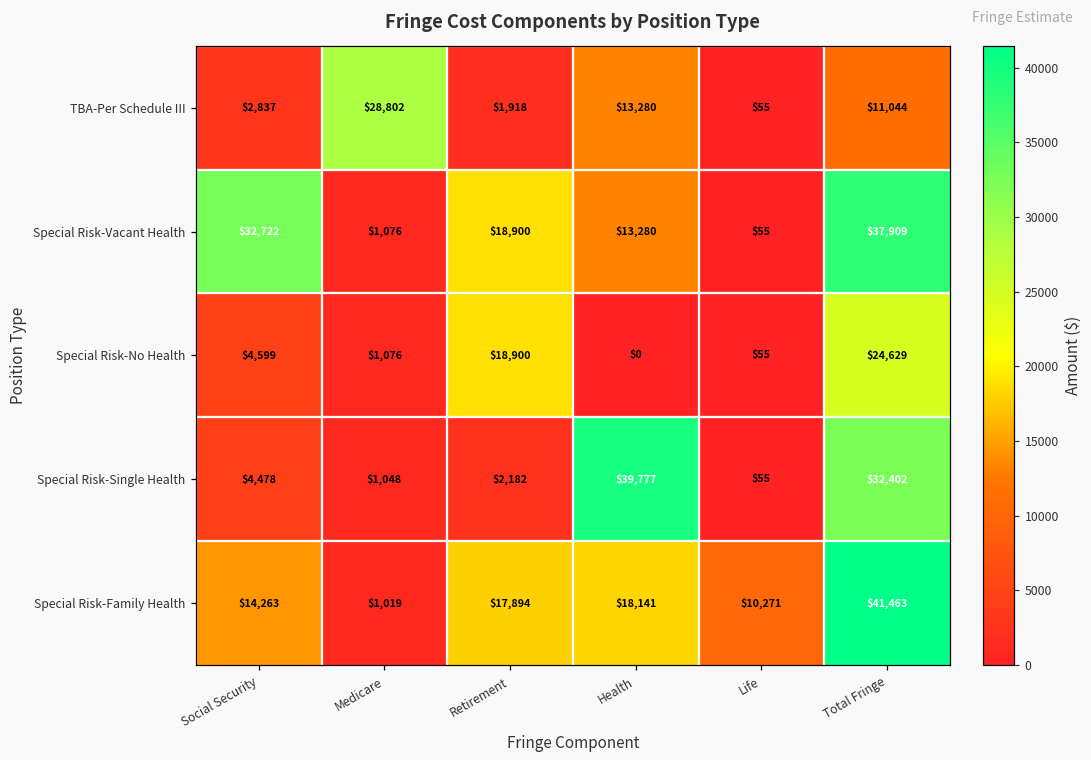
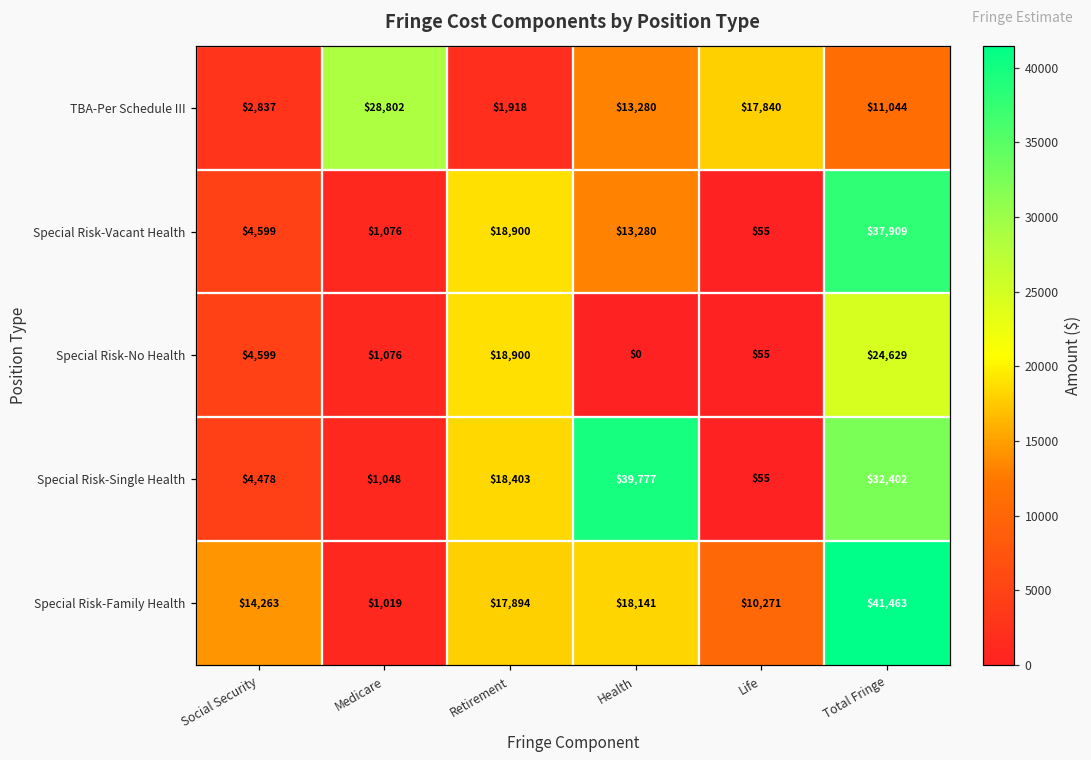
  {
    "TBA-Per Schedule III": {
      "Social Security": "$2,837",
      "Medicare": "$28,802",
      "Retirement": "$1,918",
      "Health": "$13,280",
-     "Life": "$55",
+     "Life": "$17,840",
      "Total Fringe": "$11,044"
    },
    "Special Risk-Vacant Health": {
-     "Social Security": "$32,722",
+     "Social Security": "$4,599",
      "Medicare": "$1,076",
      "Retirement": "$18,900",
      "Health": "$13,280",
      "Life": "$55",
      "Total Fringe": "$37,909"
    },
    "Special Risk-No Health": {
      "Social Security": "$4,599",
      "Medicare": "$1,076",
      "Retirement": "$18,900",
      "Health": "$0",
      "Life": "$55",
      "Total Fringe": "$24,629"
    },
    "Special Risk-Single Health": {
      "Social Security": "$4,478",
      "Medicare": "$1,048",
-     "Retirement": "$2,182",
+     "Retirement": "$18,403",
      "Health": "$39,777",
      "Life": "$55",
      "Total Fringe": "$32,402"
    },
    "Special Risk-Family Health": {
      "Social Security": "$14,263",
      "Medicare": "$1,019",
      "Retirement": "$17,894",
      "Health": "$18,141",
      "Life": "$10,271",
      "Total Fringe": "$41,463"
    }
  }
